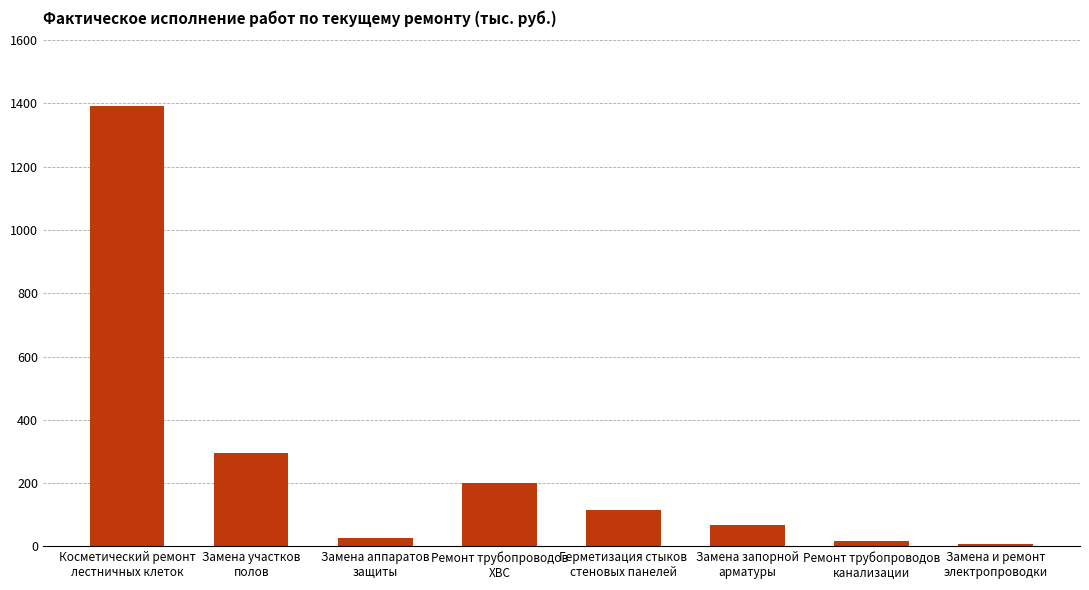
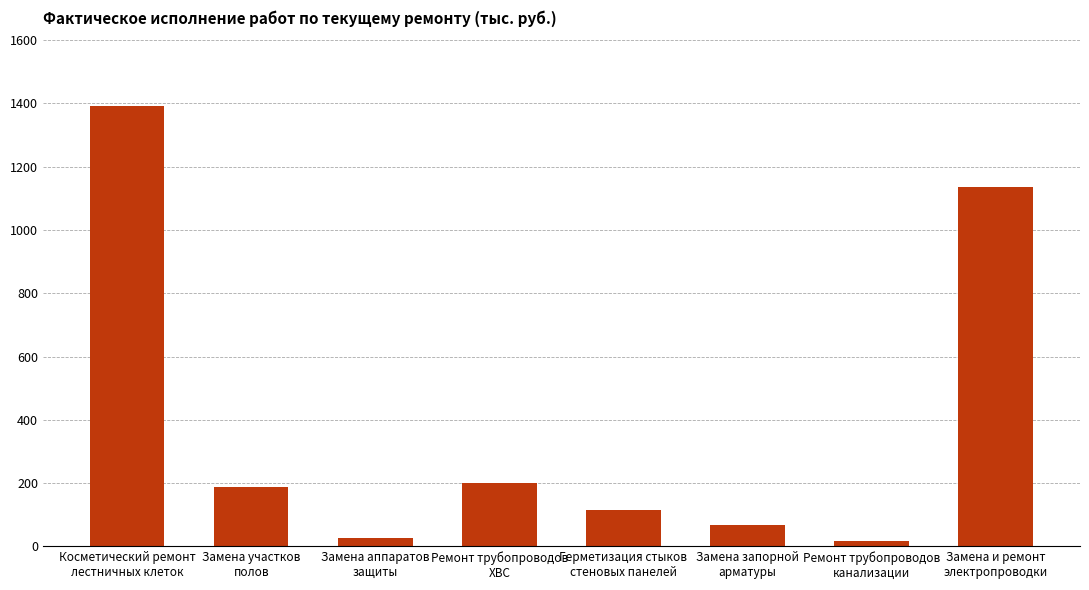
  {
    "Косметический ремонт лестничных клеток": 1390,
-   "Замена участков полов": 300,
+   "Замена участков полов": 190,
    "Замена аппаратов защиты": 30,
    "Ремонт трубопроводов ХВС": 200,
    "Герметизация стыков стеновых панелей": 110,
    "Замена запорной арматуры": 70,
    "Ремонт трубопроводов канализации": 20,
-   "Замена и ремонт электропроводки": 10
+   "Замена и ремонт электропроводки": 1140
  }
